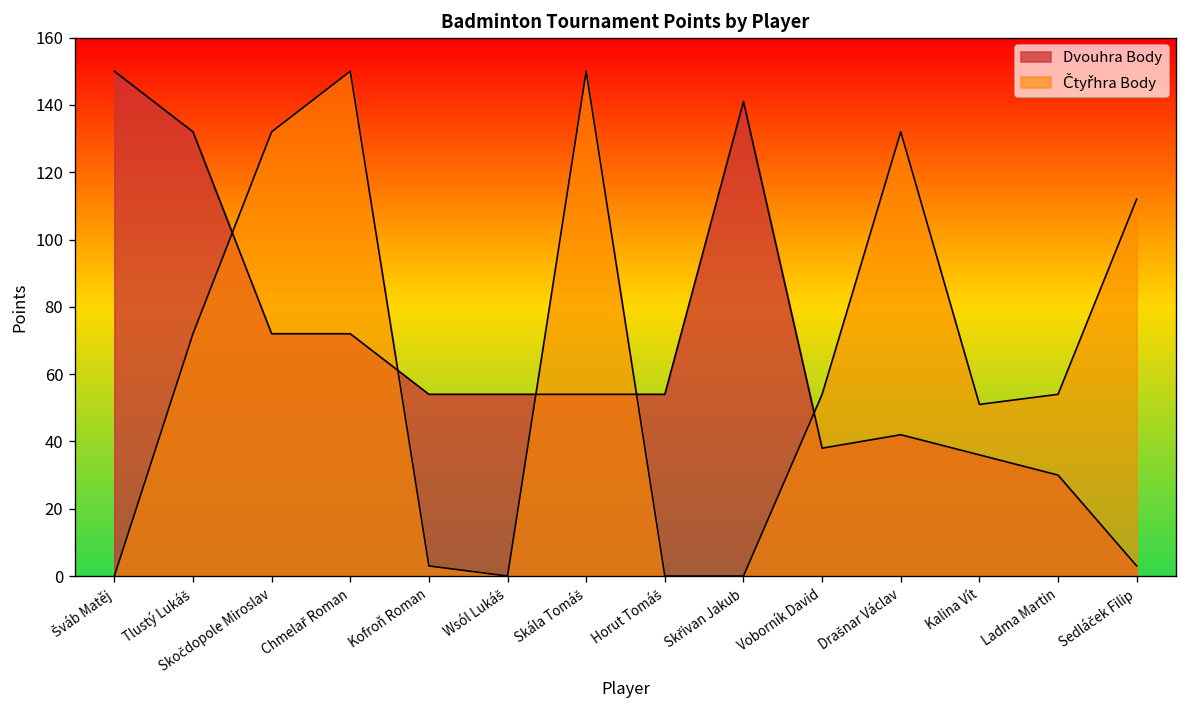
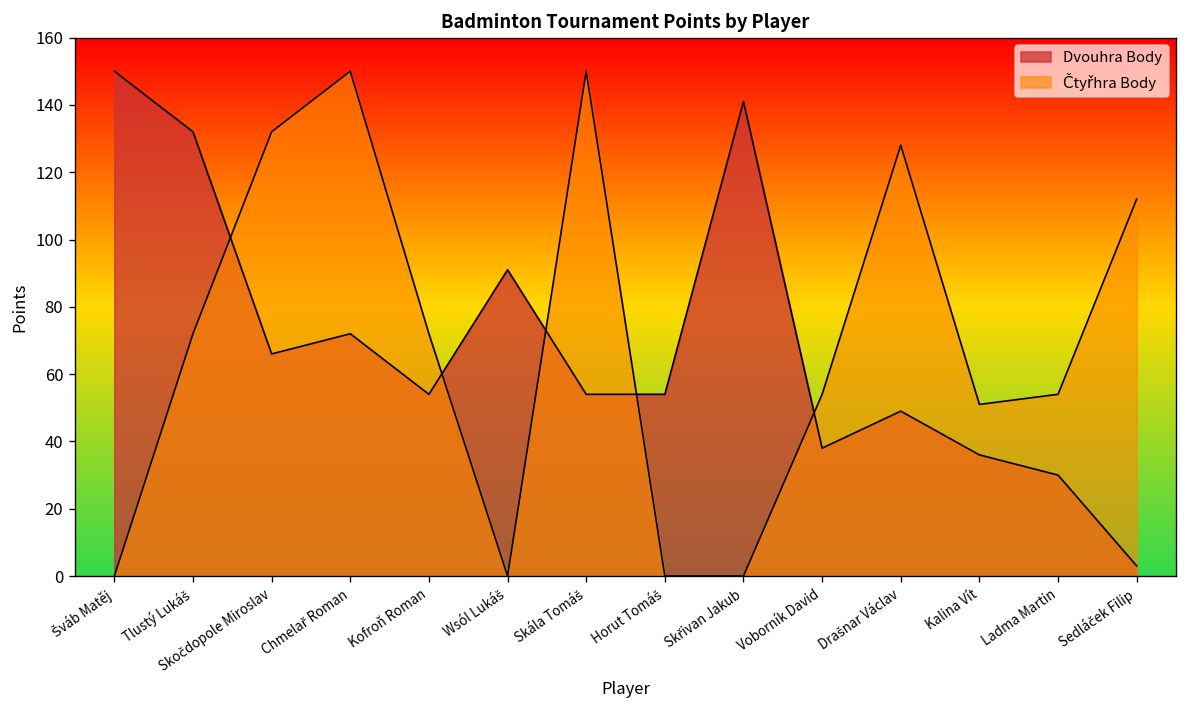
  {
    "Dvouhra Body": {
      "Šváb Matěj": 150,
      "Tlustý Lukáš": 132,
-     "Skočdopole Miroslav": 72,
+     "Skočdopole Miroslav": 66,
      "Chmelař Roman": 72,
      "Kofroň Roman": 54,
-     "Wsól Lukáš": 54,
+     "Wsól Lukáš": 91,
      "Skála Tomáš": 54,
      "Horut Tomáš": 54,
      "Skřivan Jakub": 141,
      "Voborník David": 38,
-     "Drašnar Václav": 42,
+     "Drašnar Václav": 49,
      "Kalina Vít": 36,
      "Ladma Martin": 30,
      "Sedláček Filip": 3
    },
    "Čtyřhra Body": {
      "Šváb Matěj": 0,
      "Tlustý Lukáš": 72,
      "Skočdopole Miroslav": 132,
      "Chmelař Roman": 150,
-     "Kofroň Roman": 3,
+     "Kofroň Roman": 72,
      "Wsól Lukáš": 0,
      "Skála Tomáš": 150,
      "Horut Tomáš": 0,
      "Skřivan Jakub": 0,
      "Voborník David": 54,
-     "Drašnar Václav": 132,
+     "Drašnar Václav": 128,
      "Kalina Vít": 51,
      "Ladma Martin": 54,
      "Sedláček Filip": 112
    }
  }
